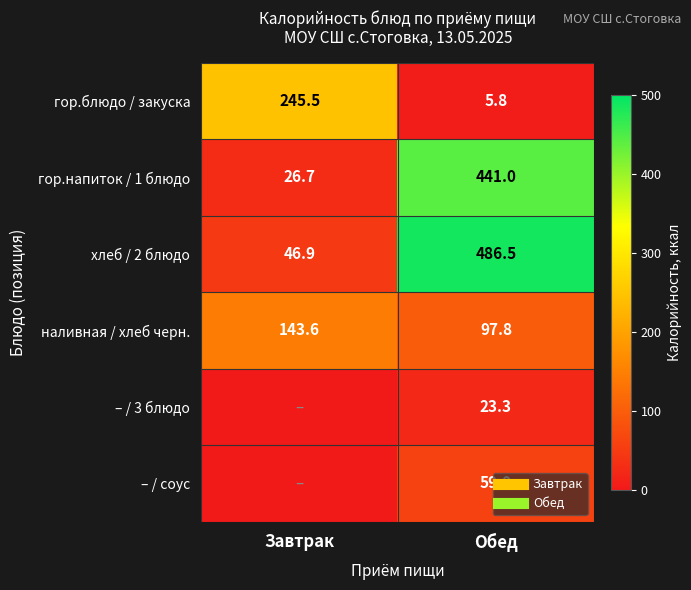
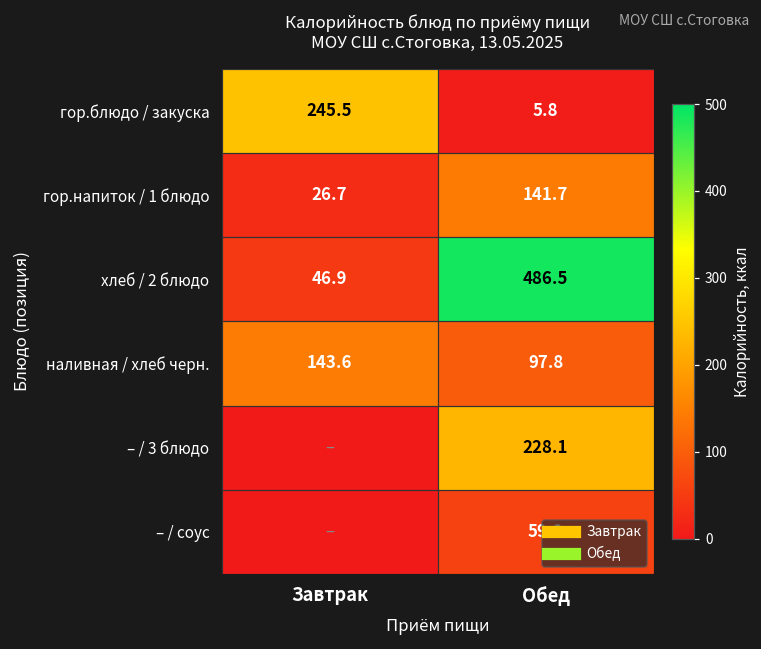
  {
    "гор.блюдо / закуска": {
      "Завтрак": 245.5,
      "Обед": 5.8
    },
    "гор.напиток / 1 блюдо": {
      "Завтрак": 26.7,
-     "Обед": 441.0
+     "Обед": 141.7
    },
    "хлеб / 2 блюдо": {
      "Завтрак": 46.9,
      "Обед": 486.5
    },
    "наливная / хлеб черн.": {
      "Завтрак": 143.6,
      "Обед": 97.8
    },
    "– / 3 блюдо": {
-     "Обед": 23.3
+     "Обед": 228.1
    }
  }
